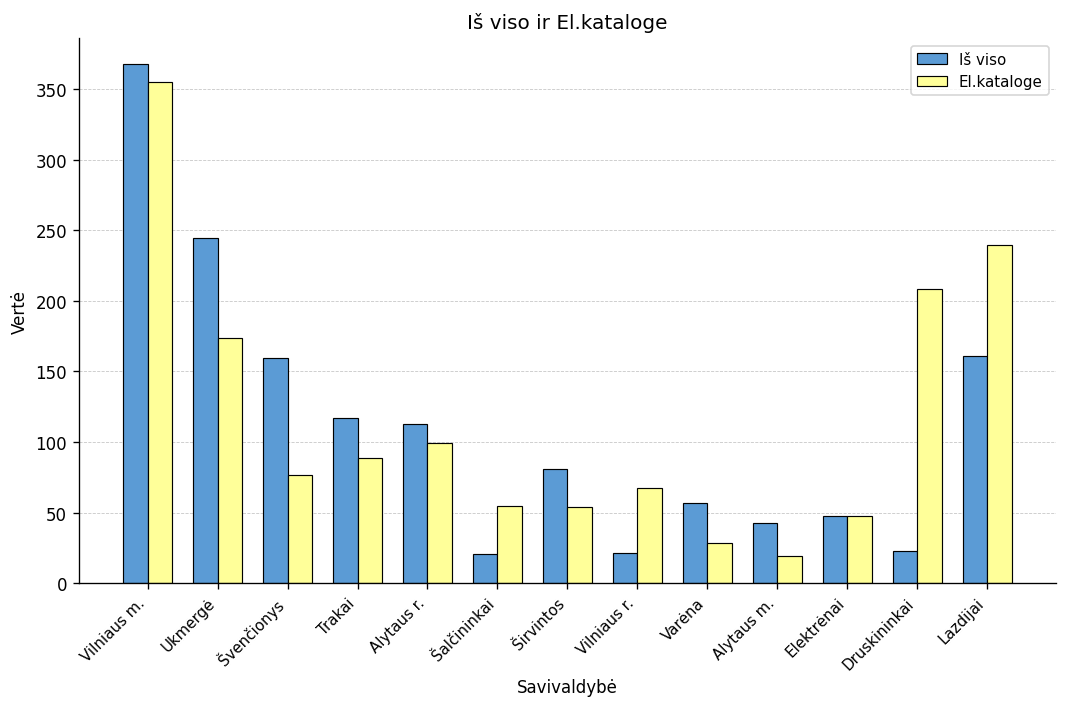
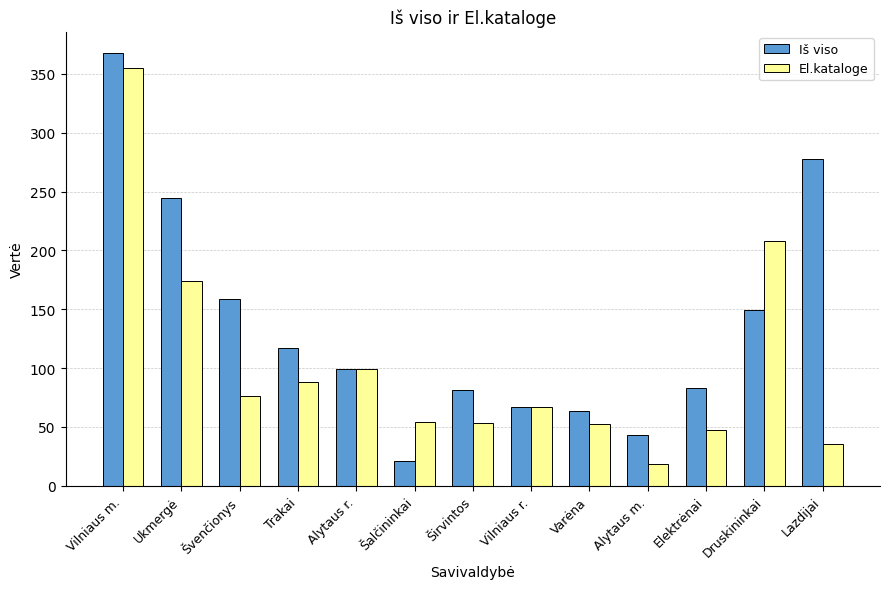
  {
    "Iš viso": {
      "Vilniaus m.": 367,
      "Ukmergė": 244,
      "Švenčionys": 159,
      "Trakai": 117,
-     "Alytaus r.": 112,
+     "Alytaus r.": 99,
      "Šalčininkai": 21,
      "Širvintos": 81,
-     "Vilniaus r.": 21,
-     "Varėna": 57,
+     "Vilniaus r.": 67,
+     "Varėna": 64,
      "Alytaus m.": 43,
-     "Elektrėnai": 47,
-     "Druskininkai": 23,
-     "Lazdijai": 161
+     "Elektrėnai": 83,
+     "Druskininkai": 149,
+     "Lazdijai": 278
    },
    "El.kataloge": {
      "Vilniaus m.": 355,
      "Ukmergė": 174,
      "Švenčionys": 77,
      "Trakai": 88,
      "Alytaus r.": 99,
      "Šalčininkai": 54,
      "Širvintos": 54,
      "Vilniaus r.": 67,
-     "Varėna": 28,
+     "Varėna": 53,
      "Alytaus m.": 19,
      "Elektrėnai": 47,
      "Druskininkai": 208,
-     "Lazdijai": 239
+     "Lazdijai": 36
    }
  }
